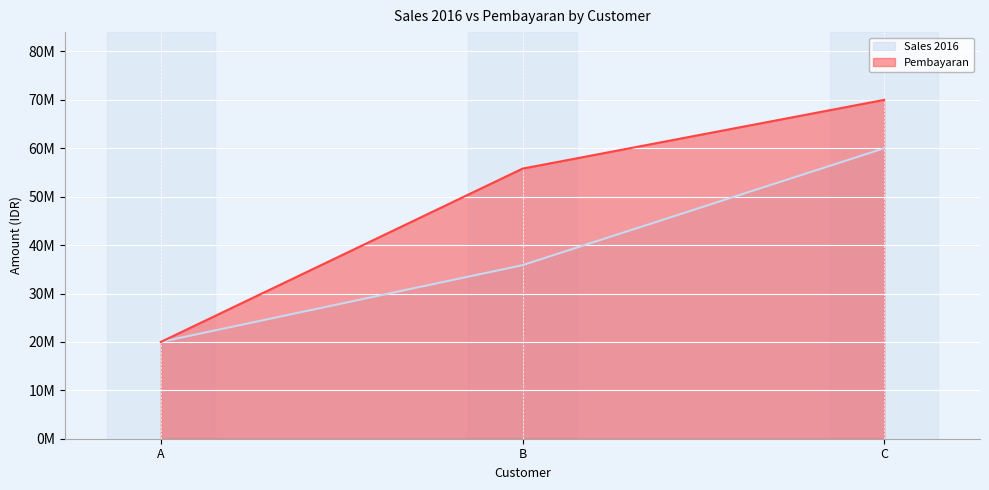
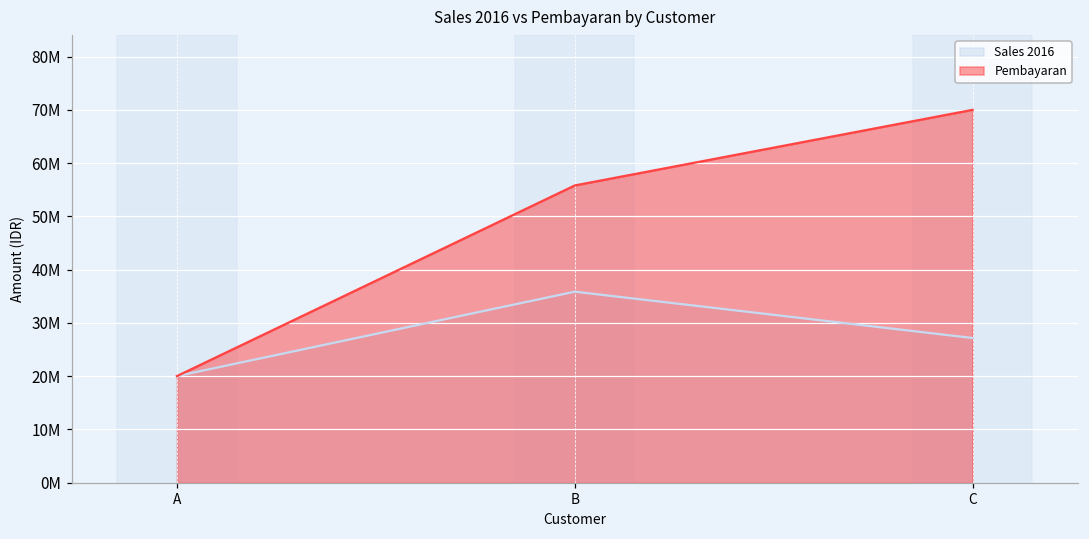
  {
    "Sales 2016": {
      "B": 36000000,
-     "C": 60000000
+     "C": 27000000
    },
    "Pembayaran": {
      "B": 56000000,
      "C": 70000000
    }
  }
